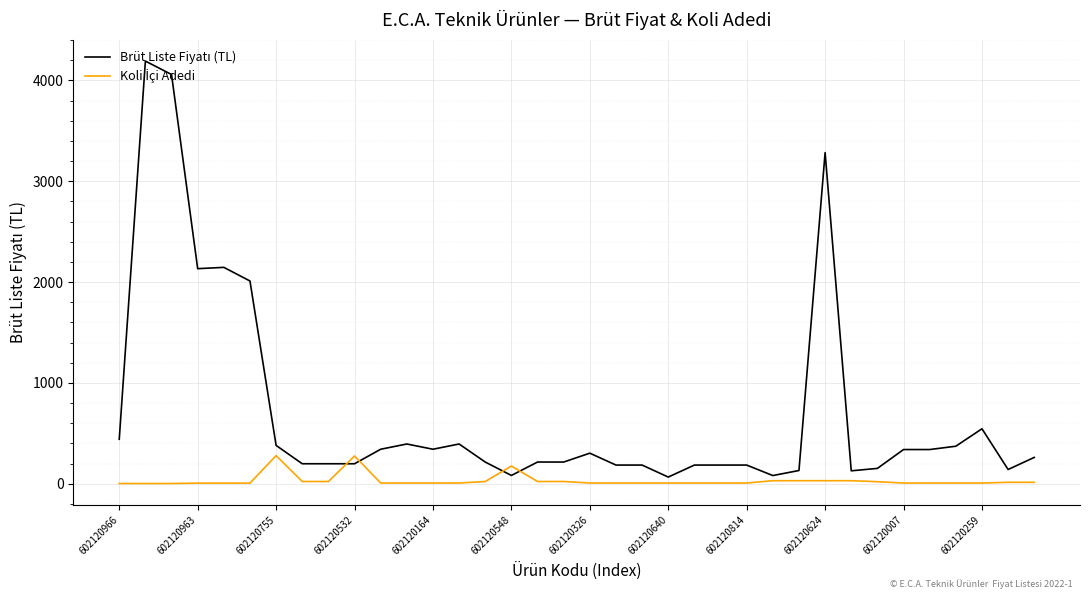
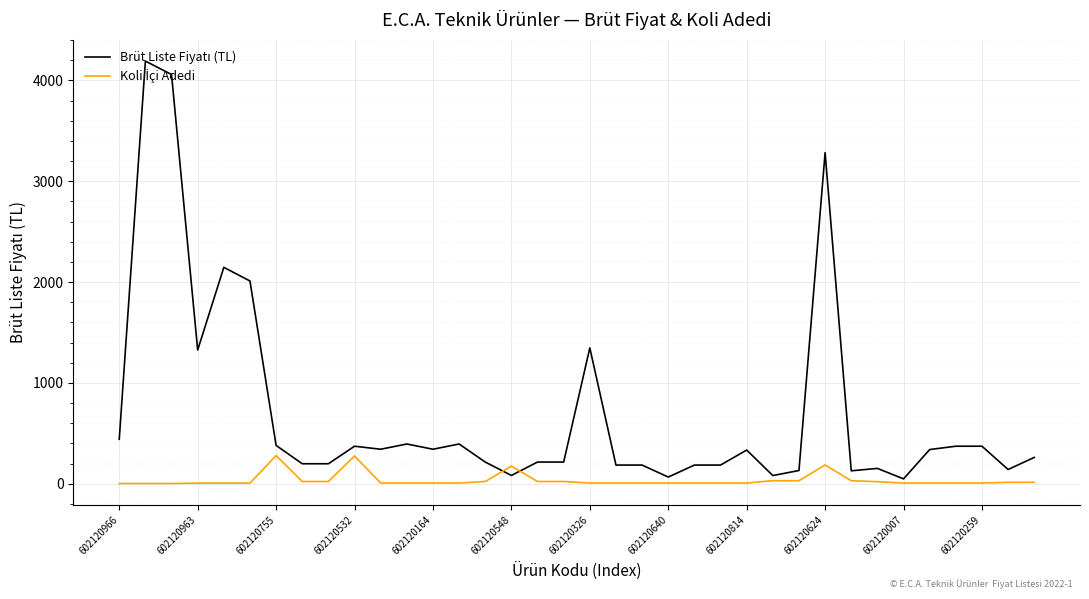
  {
    "Brüt Liste Fiyatı (TL)": {
      "602120966": 440,
-     "602120963": 2130,
+     "602120963": 1330,
      "602120755": 380,
-     "602120532": 200,
+     "602120532": 370,
      "602120164": 340,
      "602120548": 80,
-     "602120326": 300,
+     "602120326": 1350,
      "602120640": 70,
-     "602120814": 190,
+     "602120814": 330,
      "602120624": 3280,
-     "602120007": 340,
-     "602120259": 550
+     "602120007": 50,
+     "602120259": 370
    },
    "Koli İçi Adedi": {
      "602120966": 0,
      "602120963": 10,
      "602120755": 280,
      "602120532": 280,
      "602120164": 10,
      "602120548": 180,
      "602120326": 10,
      "602120640": 10,
      "602120814": 10,
-     "602120624": 30,
+     "602120624": 190,
      "602120007": 10,
      "602120259": 10
    }
  }
